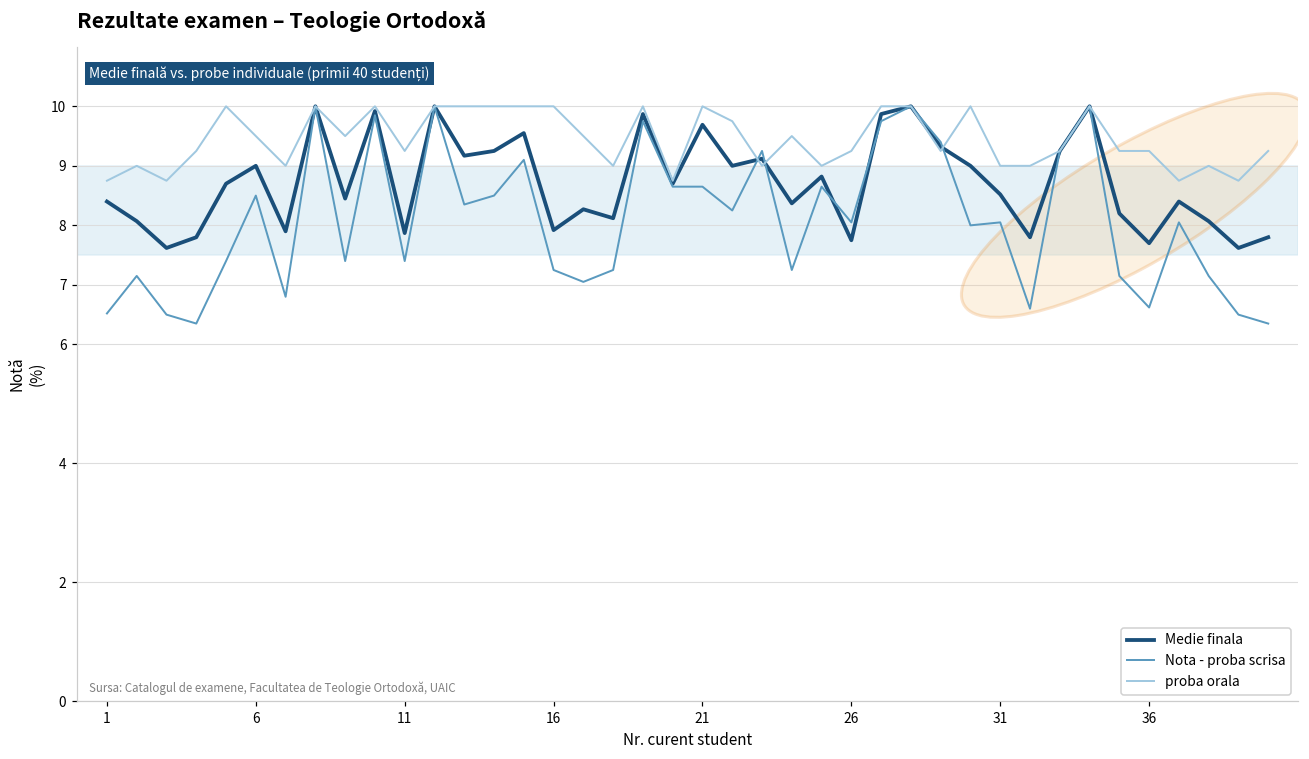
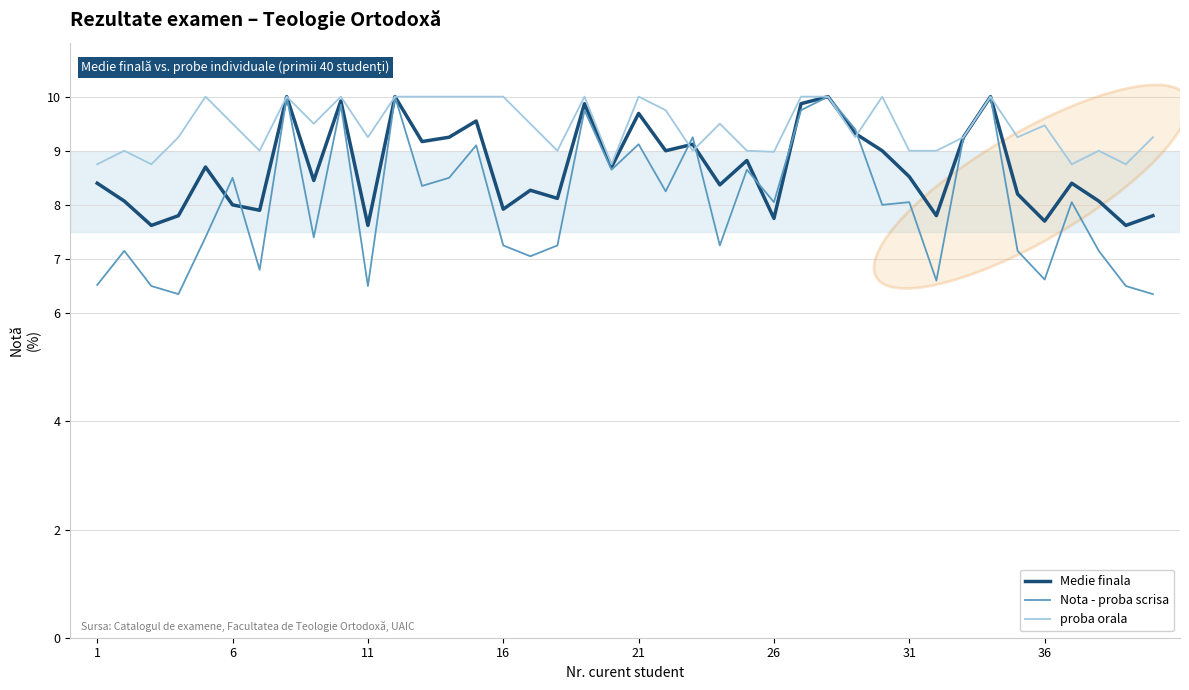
  {
    "Medie finala": {
      "1": 8.4,
-     "6": 9,
-     "11": 7.9,
+     "6": 8,
+     "11": 7.6,
      "16": 7.9,
      "21": 9.7,
      "26": 7.8,
      "31": 8.5,
      "36": 7.7
    },
    "Nota - proba scrisa": {
      "1": 6.5,
      "6": 8.5,
-     "11": 7.4,
+     "11": 6.5,
      "16": 7.3,
-     "21": 8.7,
+     "21": 9.1,
      "26": 8.1,
      "31": 8.1,
      "36": 6.6
    },
    "proba orala": {
      "1": 8.8,
      "6": 9.5,
      "11": 9.3,
      "16": 10.0,
      "21": 10.0,
-     "26": 9.3,
+     "26": 9.0,
      "31": 9.0,
-     "36": 9.3
+     "36": 9.5
    }
  }
